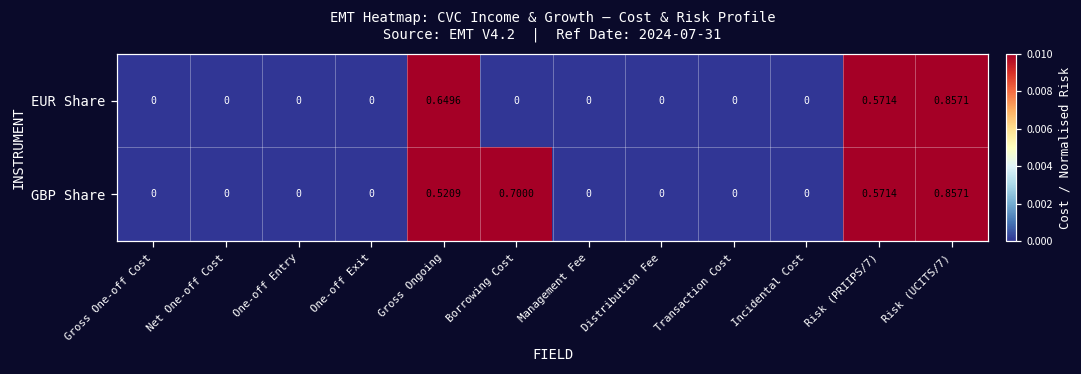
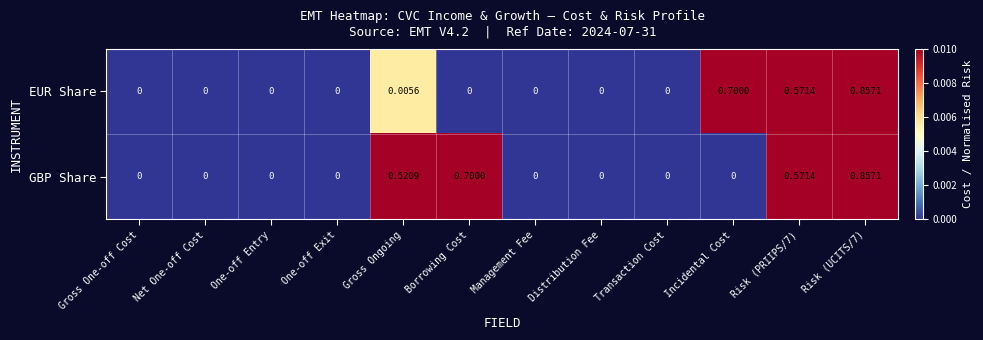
  {
    "EUR Share": {
      "Gross One-off Cost": 0,
      "Net One-off Cost": 0,
      "One-off Entry": 0,
      "One-off Exit": 0,
-     "Gross Ongoing": 0.6496,
+     "Gross Ongoing": 0.0056,
      "Borrowing Cost": 0,
      "Management Fee": 0,
      "Distribution Fee": 0,
      "Transaction Cost": 0,
-     "Incidental Cost": 0,
+     "Incidental Cost": 0.7000,
      "Risk (PRIIPS/7)": 0.5714,
      "Risk (UCITS/7)": 0.8571
    },
    "GBP Share": {
      "Gross One-off Cost": 0,
      "Net One-off Cost": 0,
      "One-off Entry": 0,
      "One-off Exit": 0,
      "Gross Ongoing": 0.5209,
      "Borrowing Cost": 0.7000,
      "Management Fee": 0,
      "Distribution Fee": 0,
      "Transaction Cost": 0,
      "Incidental Cost": 0,
      "Risk (PRIIPS/7)": 0.5714,
      "Risk (UCITS/7)": 0.8571
    }
  }
